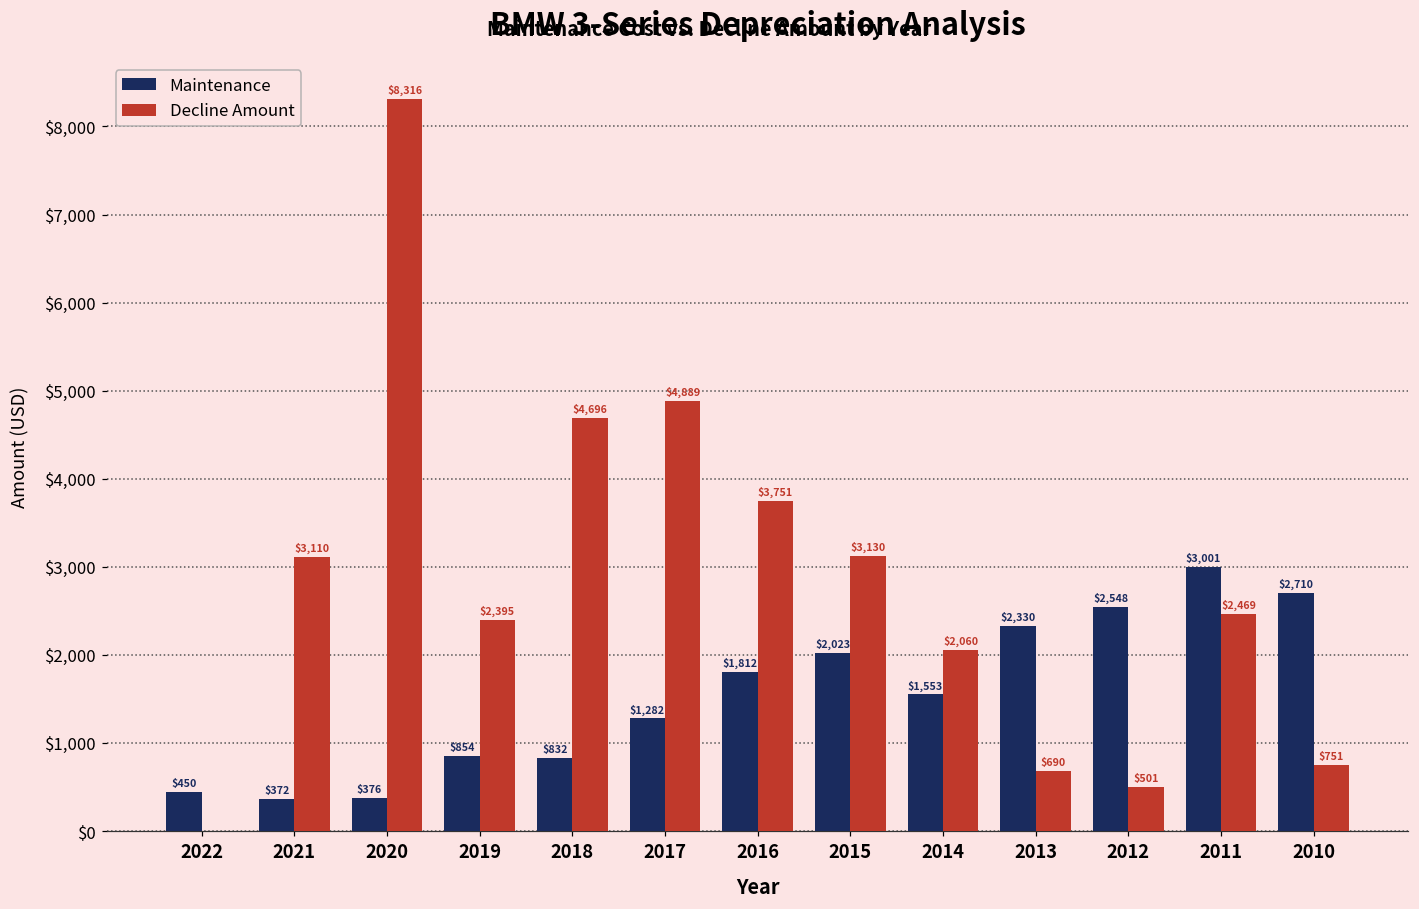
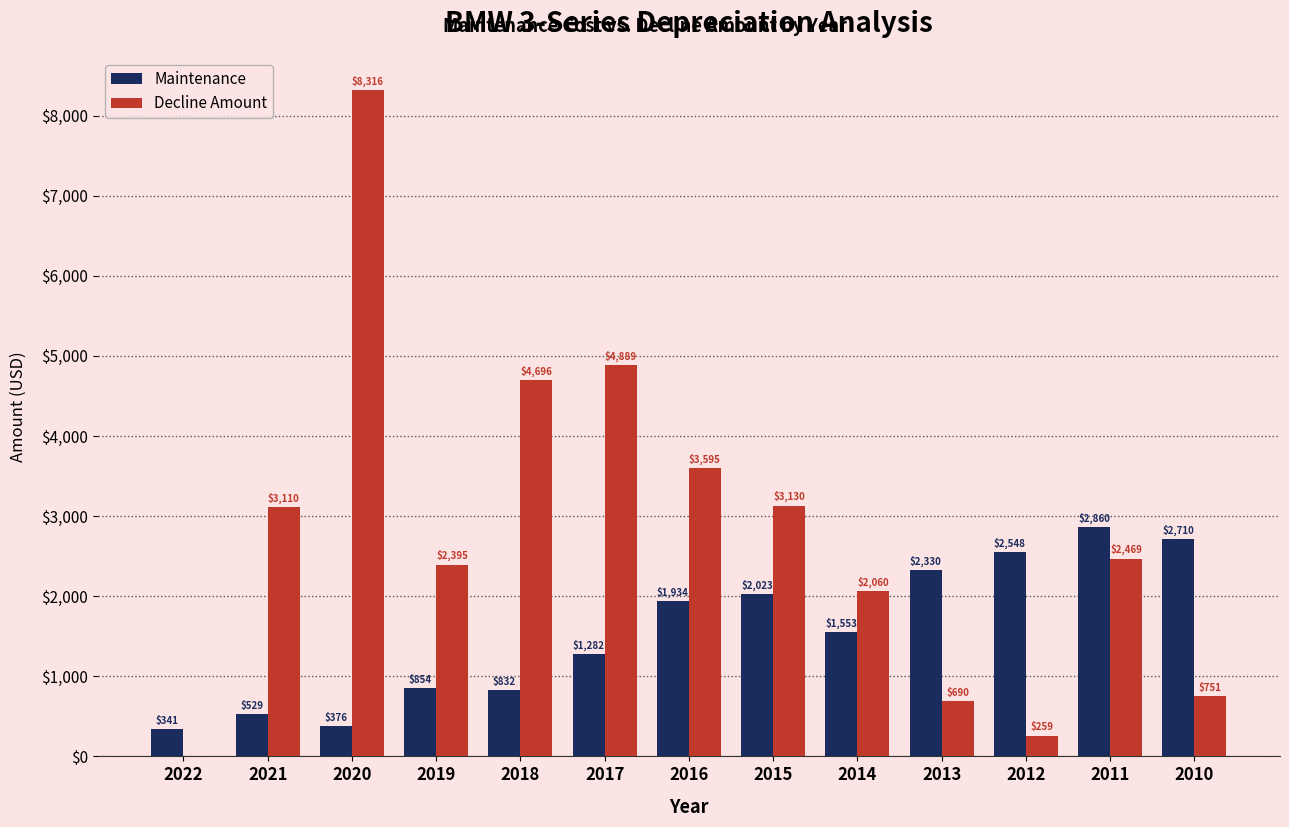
  {
    "Maintenance": {
-     "2022": "$450",
-     "2021": "$372",
+     "2022": "$341",
+     "2021": "$529",
      "2020": "$376",
      "2019": "$854",
      "2018": "$832",
      "2017": "$1,282",
-     "2016": "$1,812",
+     "2016": "$1,934",
      "2015": "$2,023",
      "2014": "$1,553",
      "2013": "$2,330",
      "2012": "$2,548",
-     "2011": "$3,001",
+     "2011": "$2,860",
      "2010": "$2,710"
    },
    "Decline Amount": {
      "2021": "$3,110",
      "2020": "$8,316",
      "2019": "$2,395",
      "2018": "$4,696",
      "2017": "$4,889",
-     "2016": "$3,751",
+     "2016": "$3,595",
      "2015": "$3,130",
      "2014": "$2,060",
      "2013": "$690",
-     "2012": "$501",
+     "2012": "$259",
      "2011": "$2,469",
      "2010": "$751"
    }
  }
